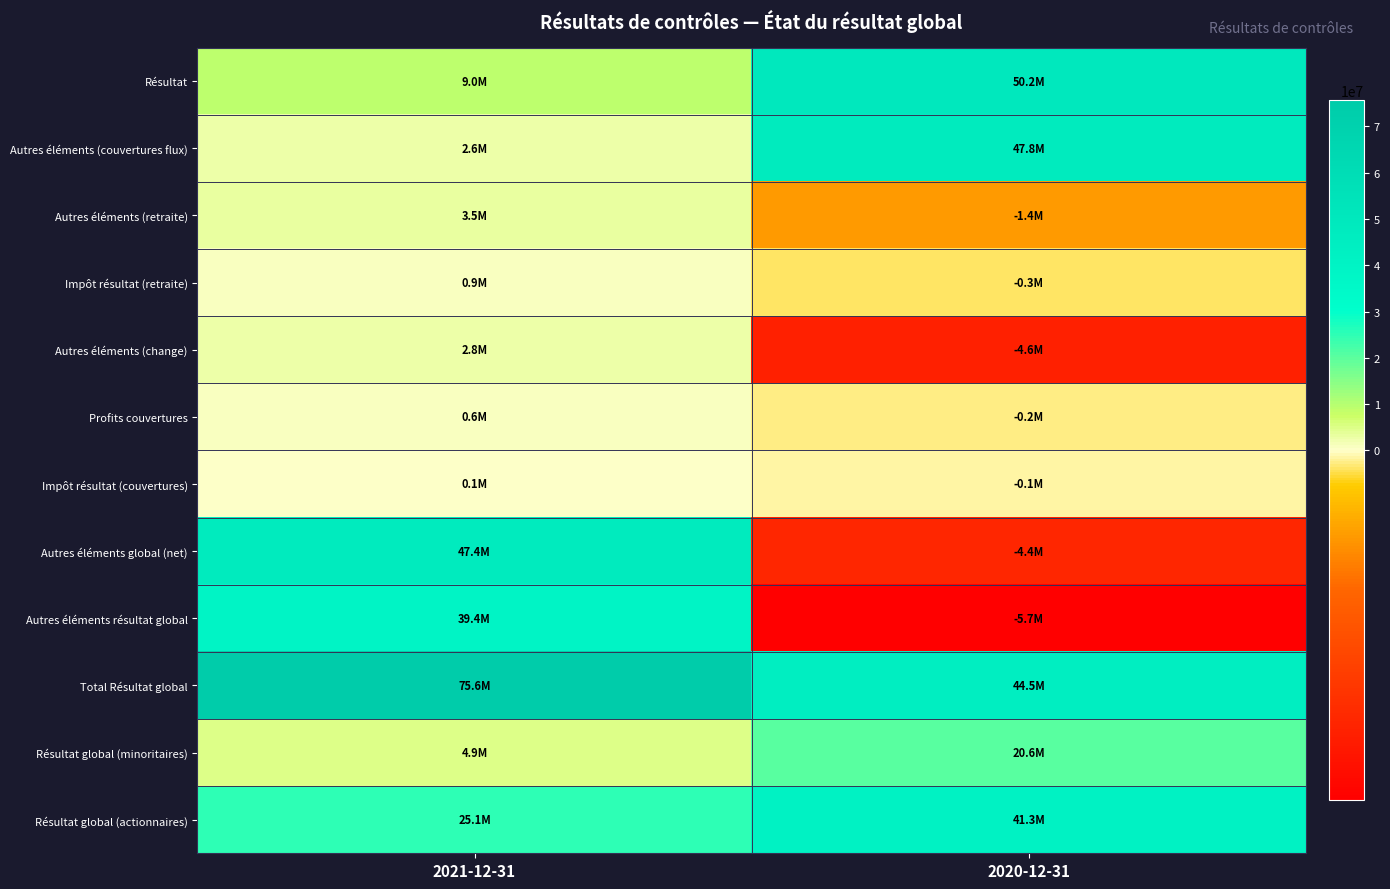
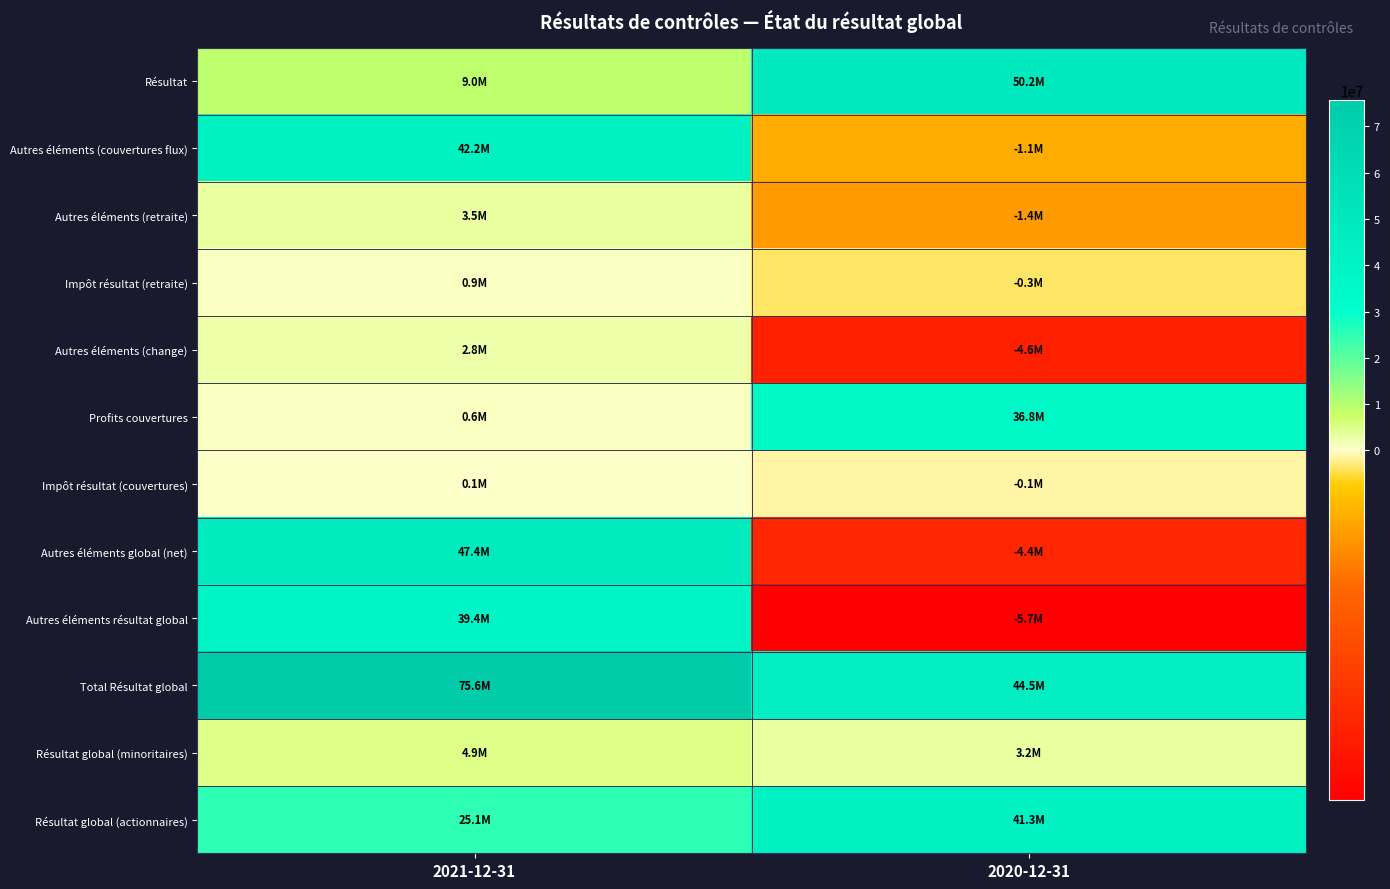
  {
    "Résultat": {
      "2021-12-31": "9.0M",
      "2020-12-31": "50.2M"
    },
    "Autres éléments (couvertures flux)": {
-     "2021-12-31": "2.6M",
-     "2020-12-31": "47.8M"
+     "2021-12-31": "42.2M",
+     "2020-12-31": "-1.1M"
    },
    "Autres éléments (retraite)": {
      "2021-12-31": "3.5M",
      "2020-12-31": "-1.4M"
    },
    "Impôt résultat (retraite)": {
      "2021-12-31": "0.9M",
      "2020-12-31": "-0.3M"
    },
    "Autres éléments (change)": {
      "2021-12-31": "2.8M",
      "2020-12-31": "-4.6M"
    },
    "Profits couvertures": {
      "2021-12-31": "0.6M",
-     "2020-12-31": "-0.2M"
+     "2020-12-31": "36.8M"
    },
    "Impôt résultat (couvertures)": {
      "2021-12-31": "0.1M",
      "2020-12-31": "-0.1M"
    },
    "Autres éléments global (net)": {
      "2021-12-31": "47.4M",
      "2020-12-31": "-4.4M"
    },
    "Autres éléments résultat global": {
      "2021-12-31": "39.4M",
      "2020-12-31": "-5.7M"
    },
    "Total Résultat global": {
      "2021-12-31": "75.6M",
      "2020-12-31": "44.5M"
    },
    "Résultat global (minoritaires)": {
      "2021-12-31": "4.9M",
-     "2020-12-31": "20.6M"
+     "2020-12-31": "3.2M"
    },
    "Résultat global (actionnaires)": {
      "2021-12-31": "25.1M",
      "2020-12-31": "41.3M"
    }
  }
